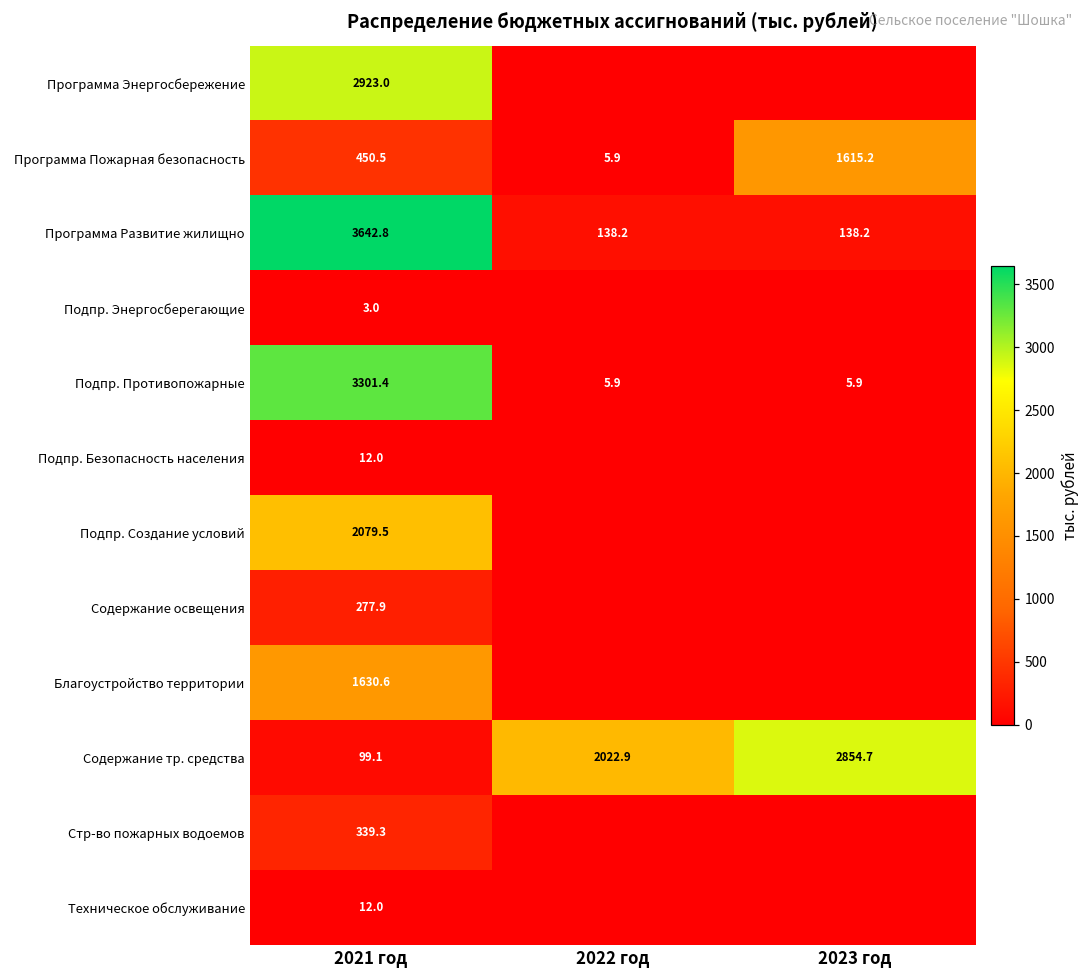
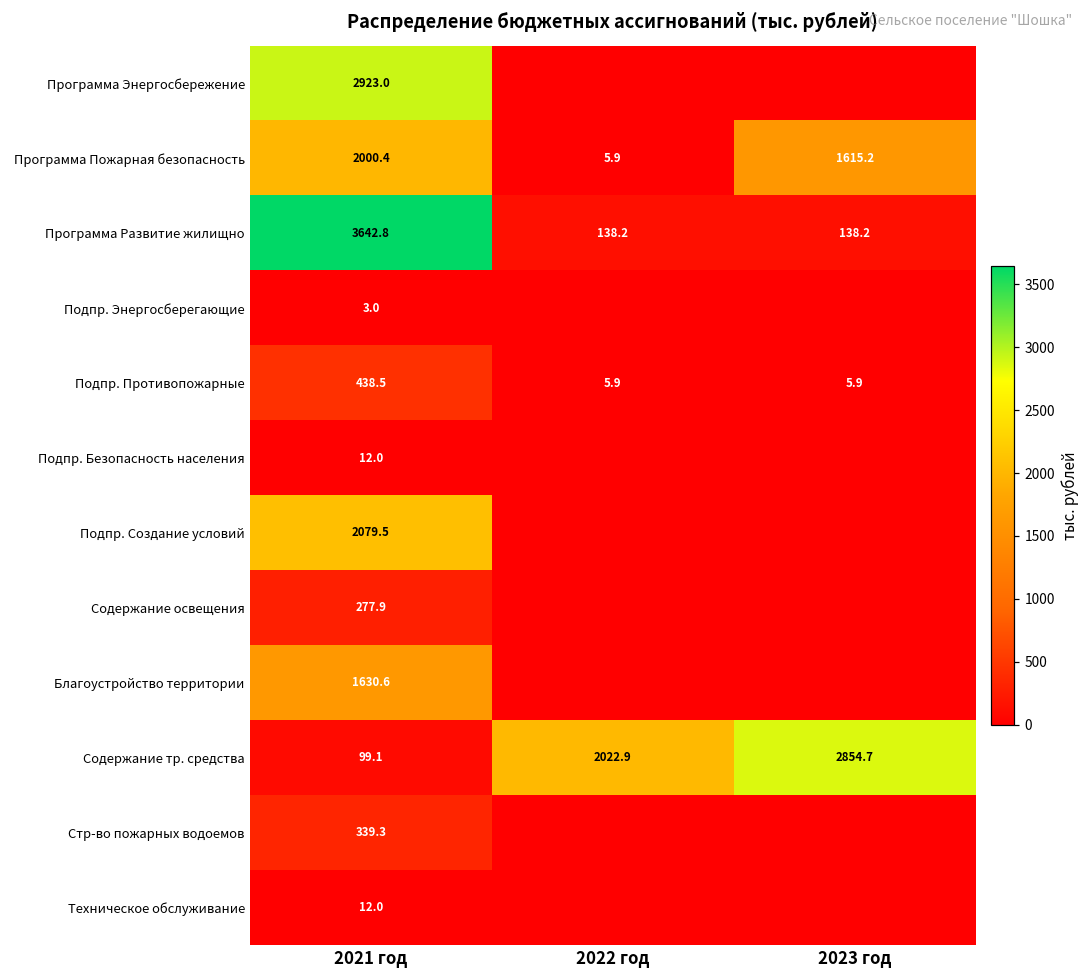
  {
    "Программа Энергосбережение": {
      "2021 год": 2923.0
    },
    "Программа Пожарная безопасность": {
-     "2021 год": 450.5,
+     "2021 год": 2000.4,
      "2022 год": 5.9,
      "2023 год": 1615.2
    },
    "Программа Развитие жилищно": {
      "2021 год": 3642.8,
      "2022 год": 138.2,
      "2023 год": 138.2
    },
    "Подпр. Энергосберегающие": {
      "2021 год": 3.0
    },
    "Подпр. Противопожарные": {
-     "2021 год": 3301.4,
+     "2021 год": 438.5,
      "2022 год": 5.9,
      "2023 год": 5.9
    },
    "Подпр. Безопасность населения": {
      "2021 год": 12.0
    },
    "Подпр. Создание условий": {
      "2021 год": 2079.5
    },
    "Содержание освещения": {
      "2021 год": 277.9
    },
    "Благоустройство территории": {
      "2021 год": 1630.6
    },
    "Содержание тр. средства": {
      "2021 год": 99.1,
      "2022 год": 2022.9,
      "2023 год": 2854.7
    },
    "Стр-во пожарных водоемов": {
      "2021 год": 339.3
    },
    "Техническое обслуживание": {
      "2021 год": 12.0
    }
  }
